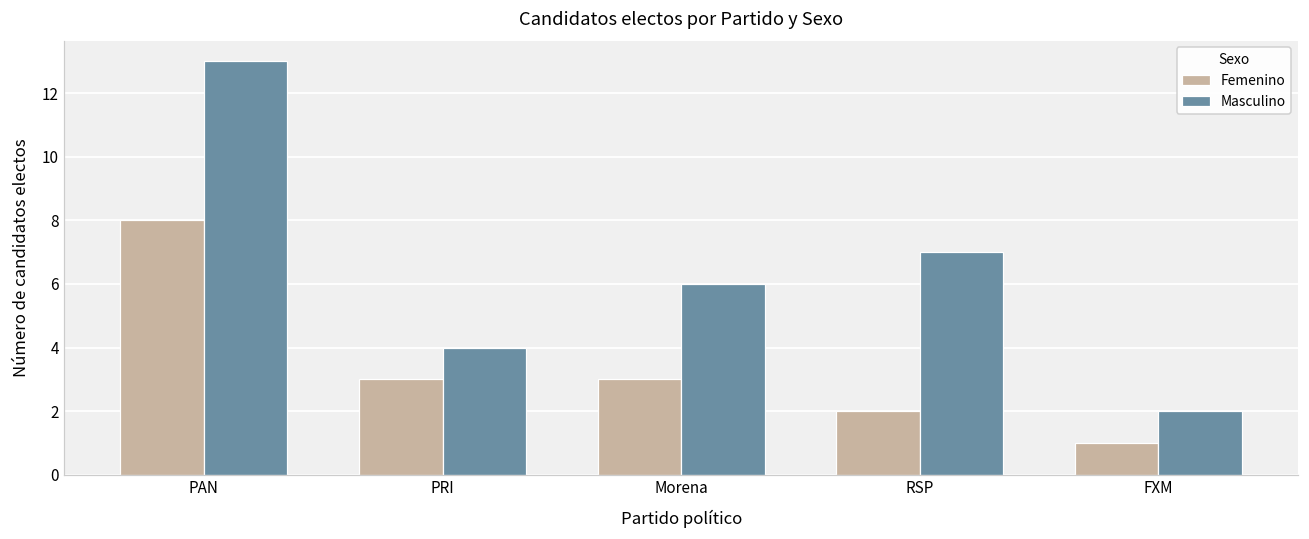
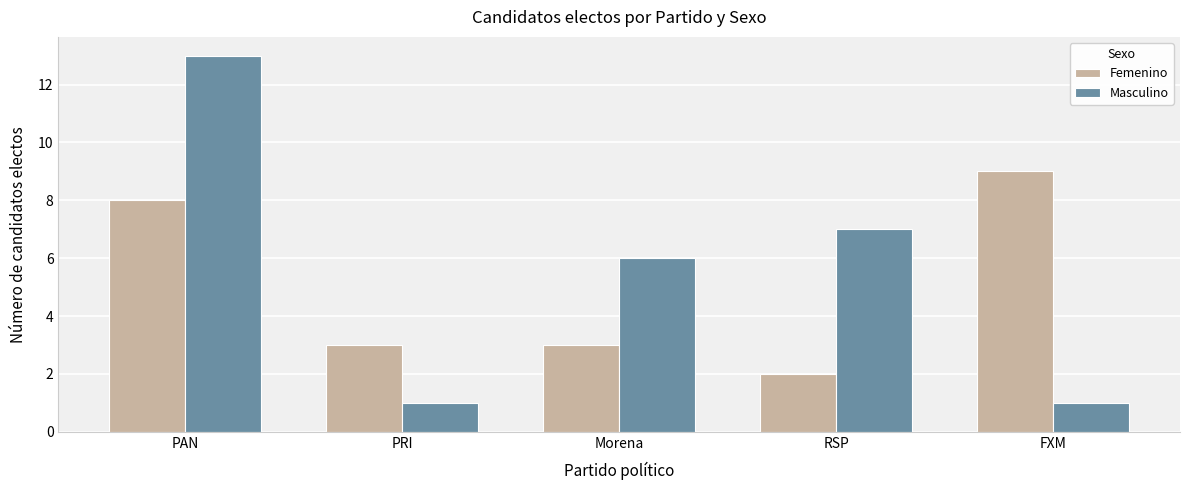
  {
    "Femenino": {
      "PAN": 8,
      "PRI": 3,
      "Morena": 3,
      "RSP": 2,
-     "FXM": 1
+     "FXM": 9
    },
    "Masculino": {
      "PAN": 13,
-     "PRI": 4,
+     "PRI": 1,
      "Morena": 6,
      "RSP": 7,
-     "FXM": 2
+     "FXM": 1
    }
  }
